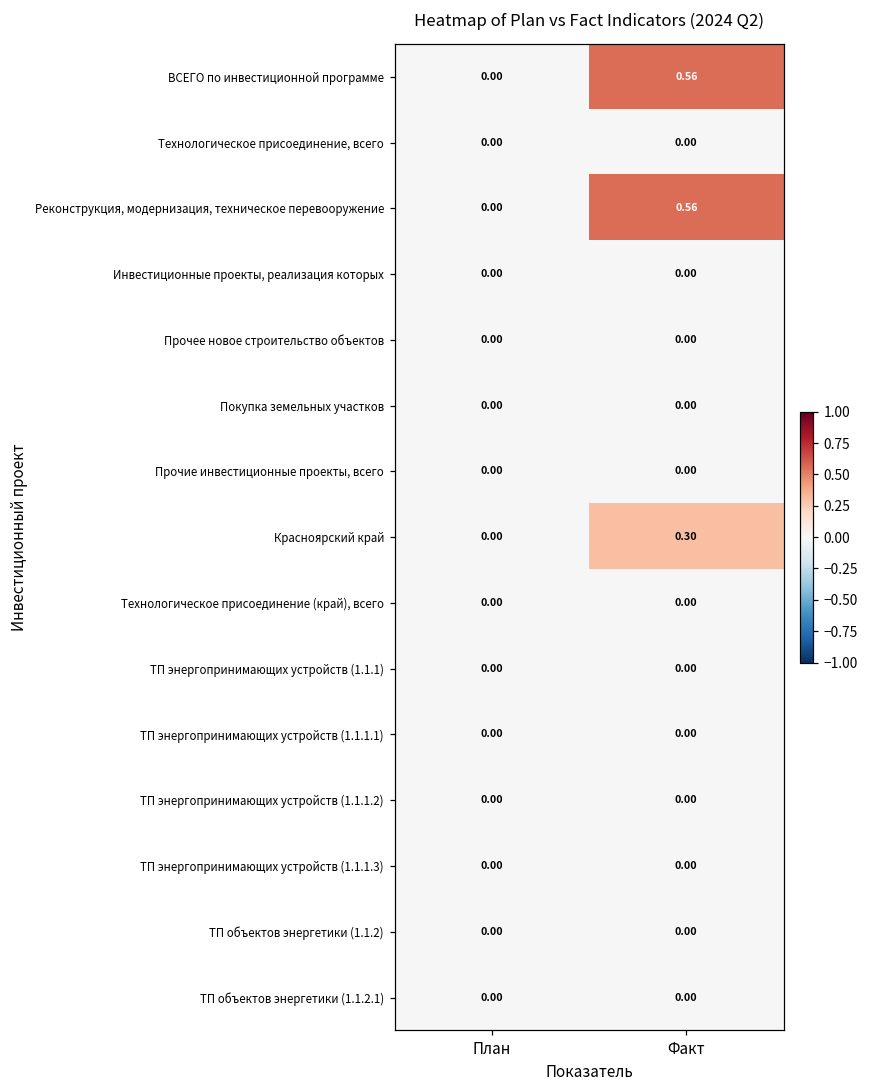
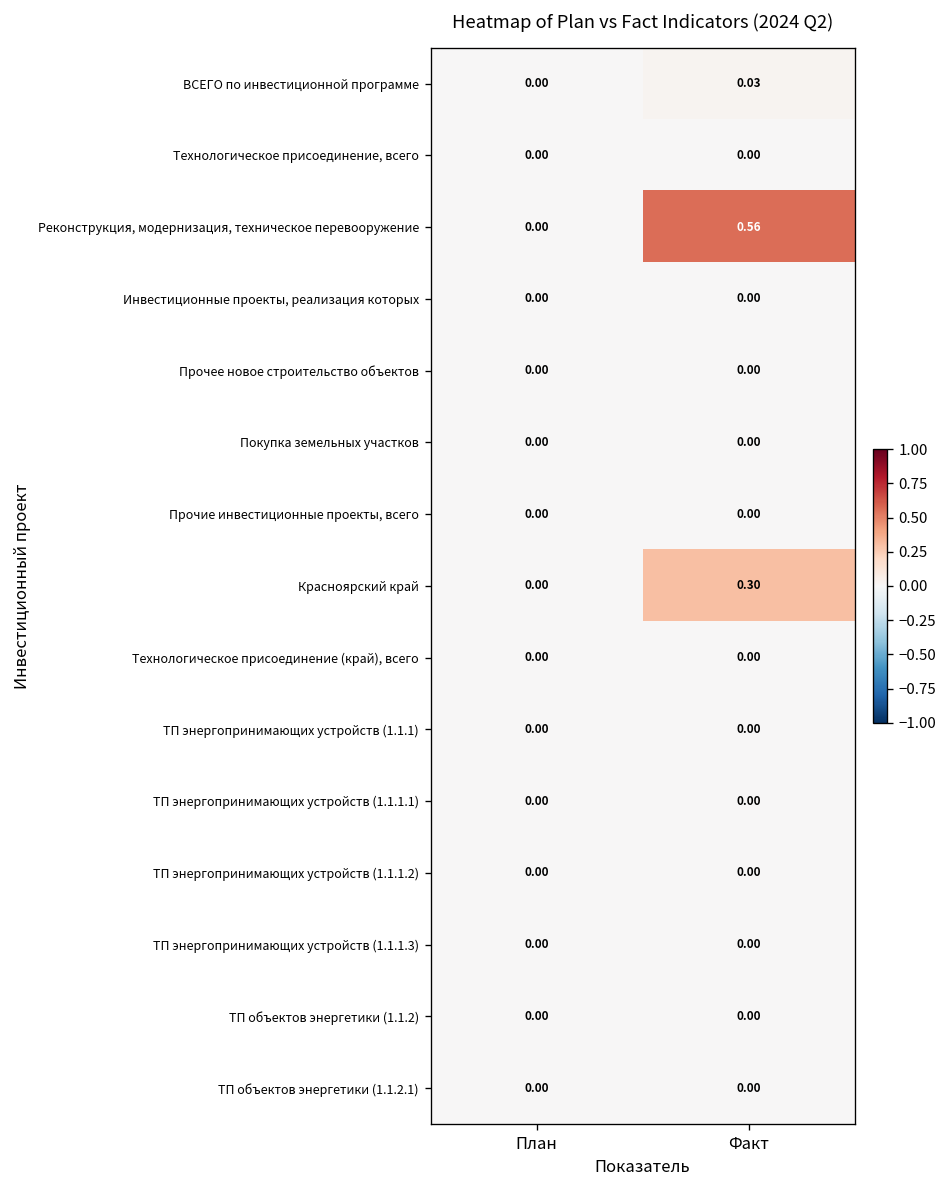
  {
    "ВСЕГО по инвестиционной программе": {
      "План": 0.00,
-     "Факт": 0.56
+     "Факт": 0.03
    },
    "Технологическое присоединение, всего": {
      "План": 0.00,
      "Факт": 0.00
    },
    "Реконструкция, модернизация, техническое перевооружение": {
      "План": 0.00,
      "Факт": 0.56
    },
    "Инвестиционные проекты, реализация которых": {
      "План": 0.00,
      "Факт": 0.00
    },
    "Прочее новое строительство объектов": {
      "План": 0.00,
      "Факт": 0.00
    },
    "Покупка земельных участков": {
      "План": 0.00,
      "Факт": 0.00
    },
    "Прочие инвестиционные проекты, всего": {
      "План": 0.00,
      "Факт": 0.00
    },
    "Красноярский край": {
      "План": 0.00,
      "Факт": 0.30
    },
    "Технологическое присоединение (край), всего": {
      "План": 0.00,
      "Факт": 0.00
    },
    "ТП энергопринимающих устройств (1.1.1)": {
      "План": 0.00,
      "Факт": 0.00
    },
    "ТП энергопринимающих устройств (1.1.1.1)": {
      "План": 0.00,
      "Факт": 0.00
    },
    "ТП энергопринимающих устройств (1.1.1.2)": {
      "План": 0.00,
      "Факт": 0.00
    },
    "ТП энергопринимающих устройств (1.1.1.3)": {
      "План": 0.00,
      "Факт": 0.00
    },
    "ТП объектов энергетики (1.1.2)": {
      "План": 0.00,
      "Факт": 0.00
    },
    "ТП объектов энергетики (1.1.2.1)": {
      "План": 0.00,
      "Факт": 0.00
    }
  }
